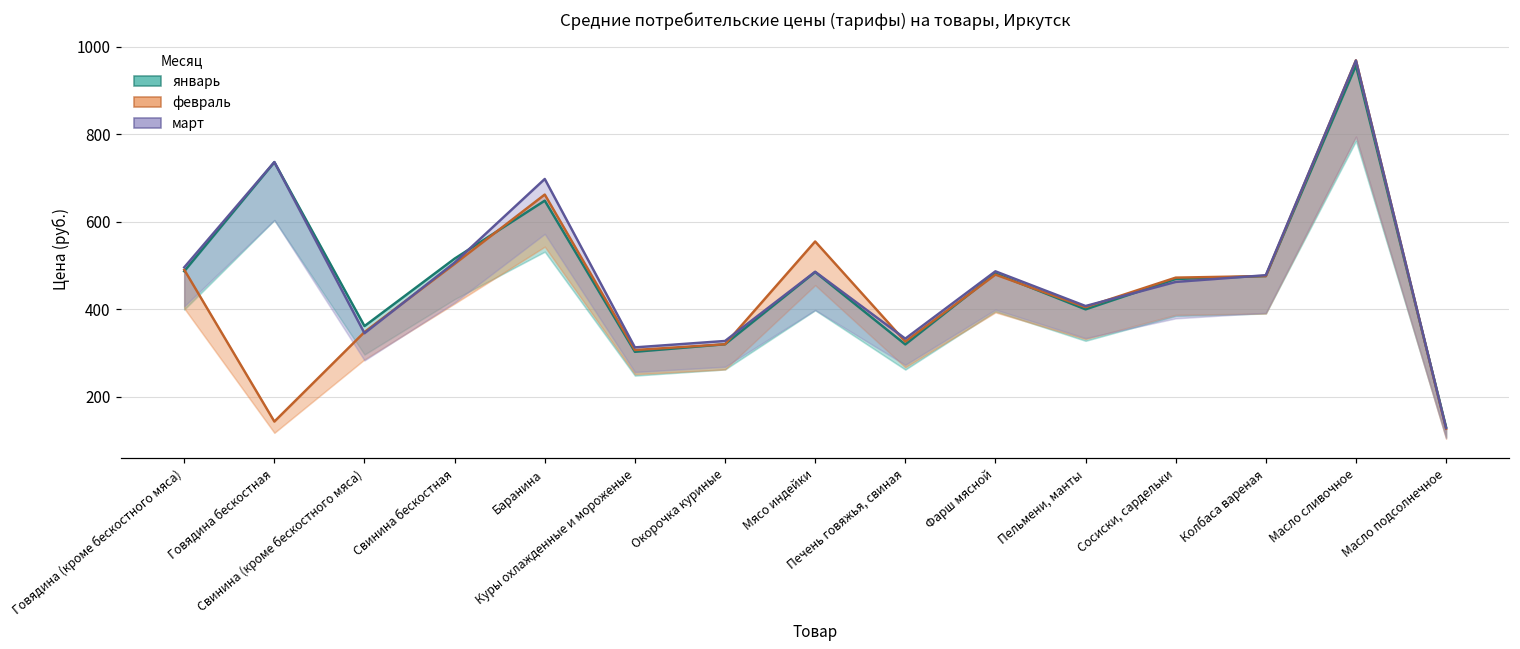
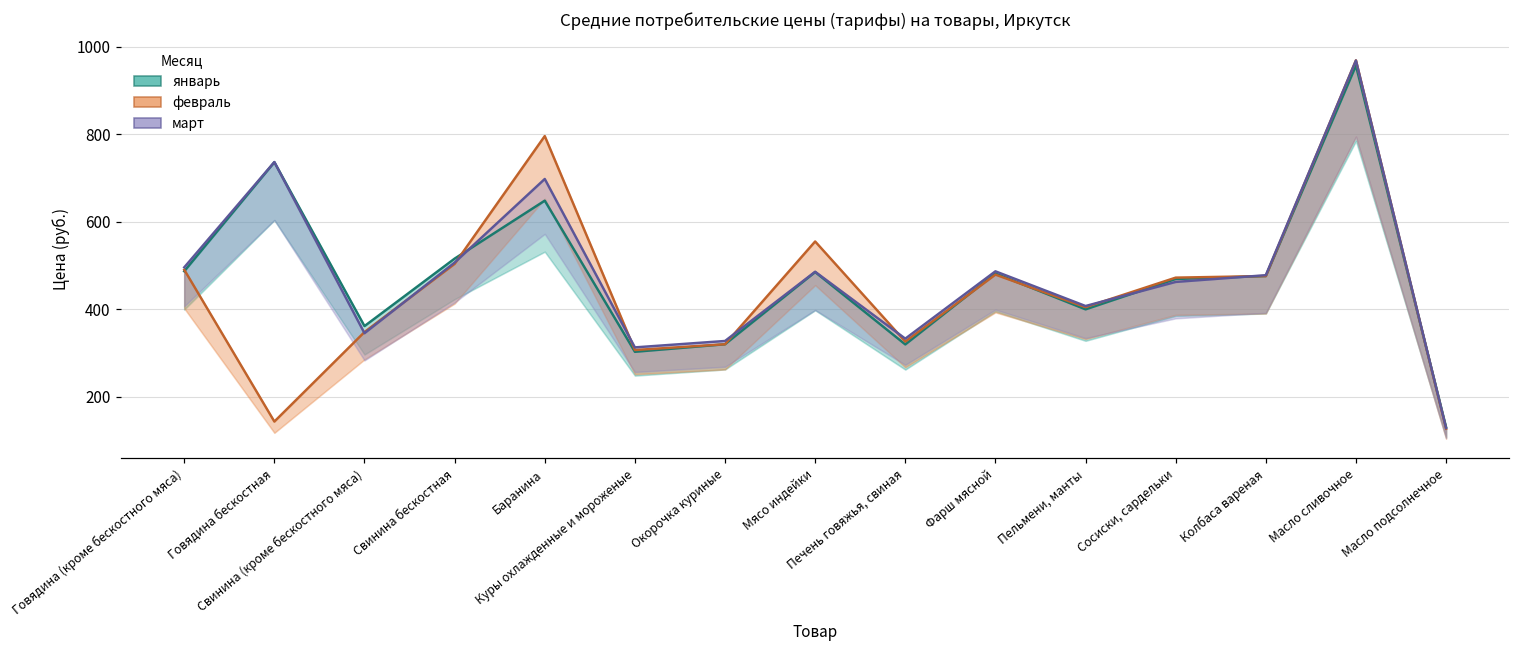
  {
    "февраль": {
      "Говядина бескостная": 140,
-     "Баранина": 660,
+     "Баранина": 800,
      "Мясо индейки": 560,
      "Печень говяжья, свиная": 330
    }
  }
